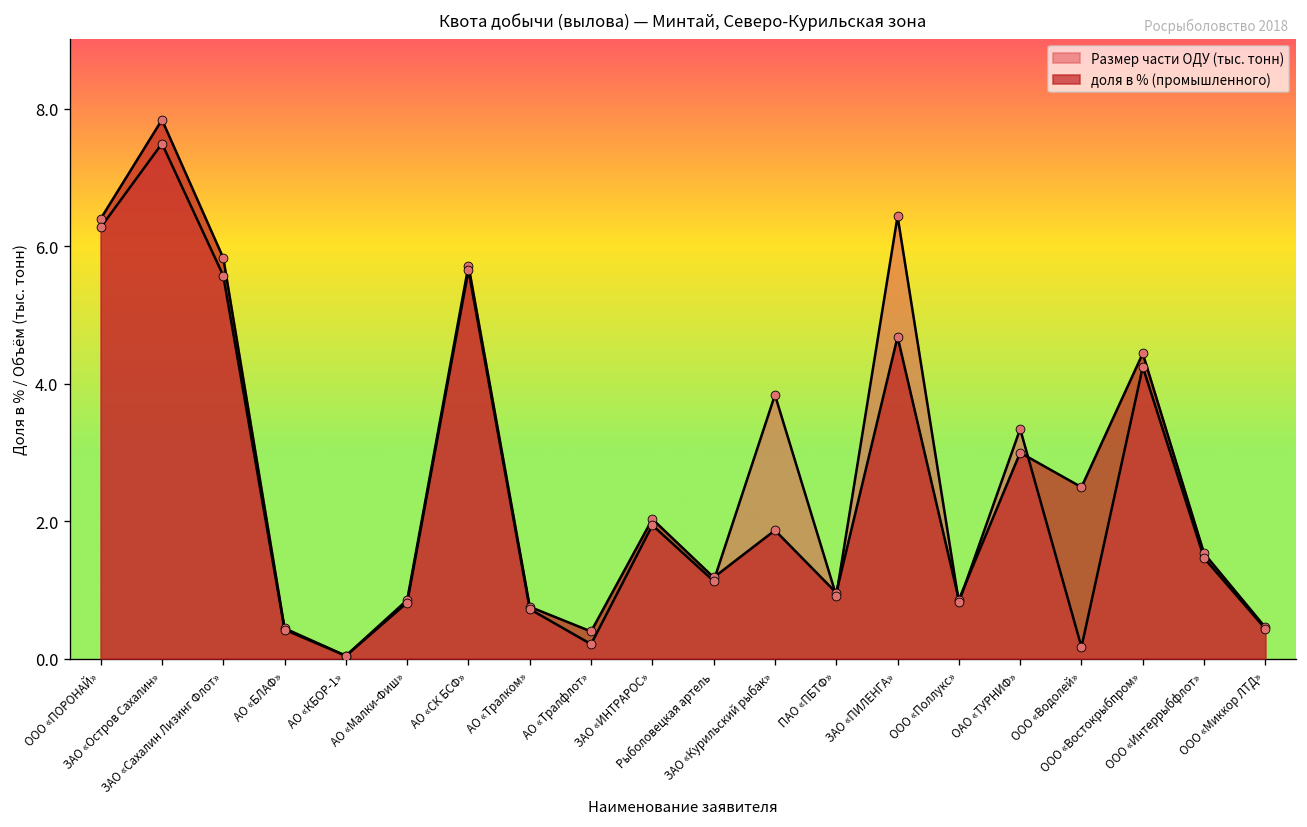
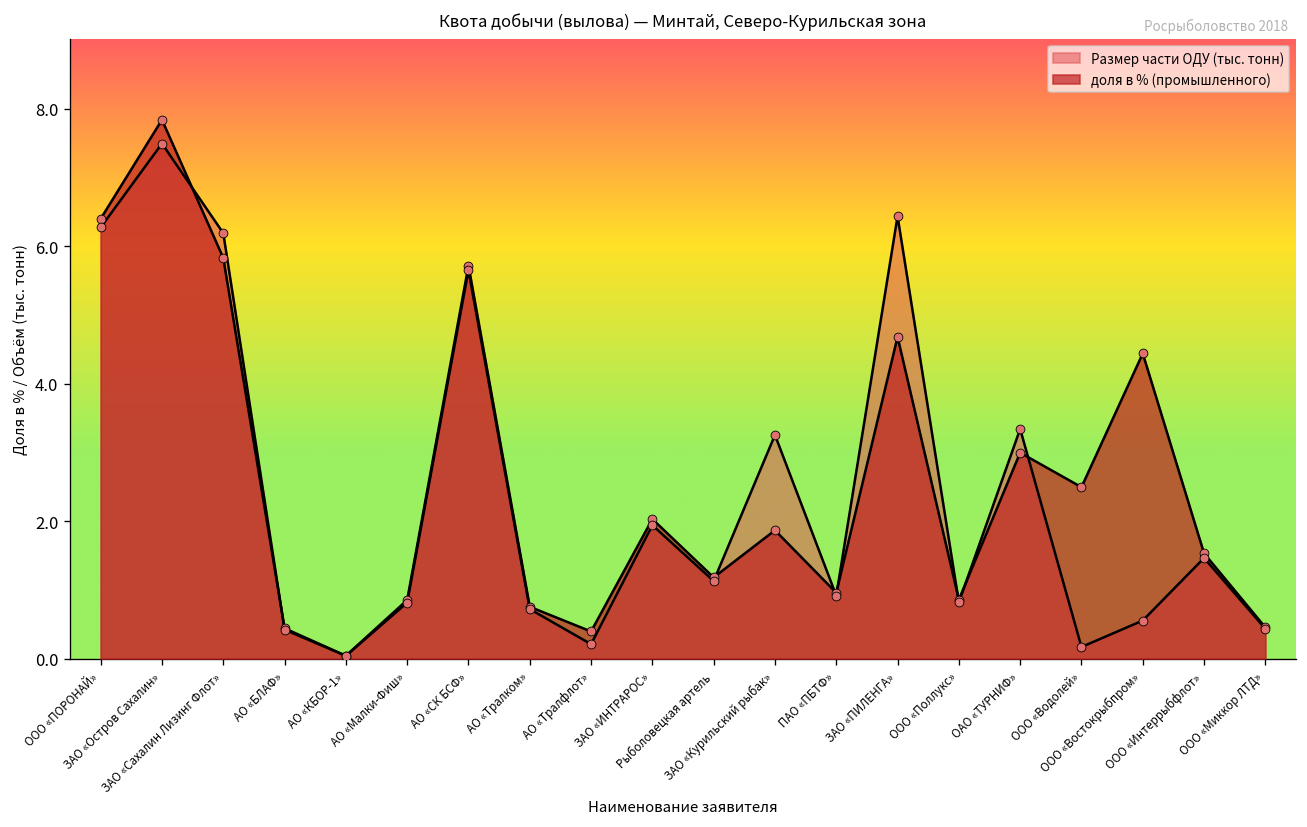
  {
    "доля в % (промышленного)": {
      "ООО «ПОРОНАЙ»": 6.4,
      "ЗАО «Остров Сахалин»": 7.8,
      "ЗАО «Сахалин Лизинг Флот»": 5.8,
      "АО «СК БСФ»": 5.7,
      "АО «Тралфлот»": 0.4,
      "ЗАО «ИНТРАРОС»": 2.0,
      "Рыболовецкая артель": 1.2,
      "ЗАО «Курильский рыбак»": 1.9,
      "ЗАО «ПИЛЕНГА»": 4.7,
      "ОАО «ТУРНИФ»": 3.0,
      "ООО «Водолей»": 2.5,
      "ООО «Востокрыбпром»": 4.4,
      "ООО «Интеррыбфлот»": 1.5
    },
    "Размер части ОДУ (тыс. тонн)": {
      "ООО «ПОРОНАЙ»": 6.3,
      "ЗАО «Остров Сахалин»": 7.5,
-     "ЗАО «Сахалин Лизинг Флот»": 5.6,
+     "ЗАО «Сахалин Лизинг Флот»": 6.2,
      "АО «СК БСФ»": 5.6,
      "АО «Тралфлот»": 0.2,
      "ЗАО «ИНТРАРОС»": 1.9,
      "Рыболовецкая артель": 1.1,
-     "ЗАО «Курильский рыбак»": 3.8,
+     "ЗАО «Курильский рыбак»": 3.3,
      "ЗАО «ПИЛЕНГА»": 6.4,
      "ОАО «ТУРНИФ»": 3.3,
      "ООО «Водолей»": 0.2,
-     "ООО «Востокрыбпром»": 4.2,
+     "ООО «Востокрыбпром»": 0.6,
      "ООО «Интеррыбфлот»": 1.5
    }
  }
